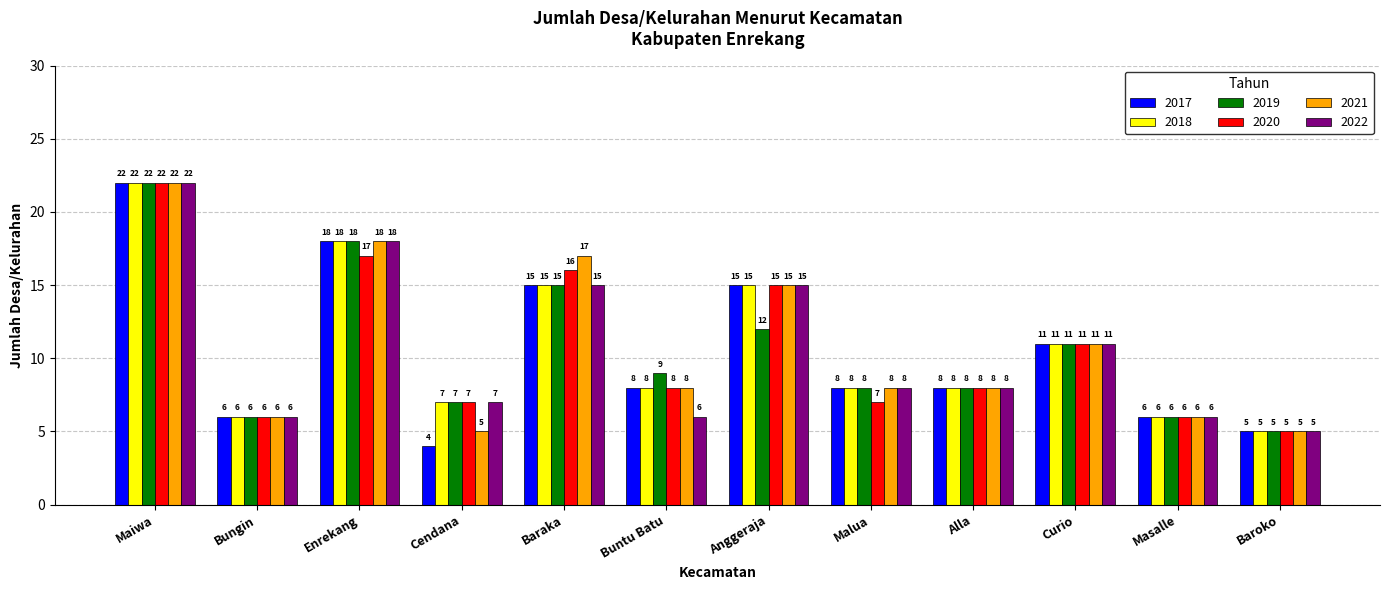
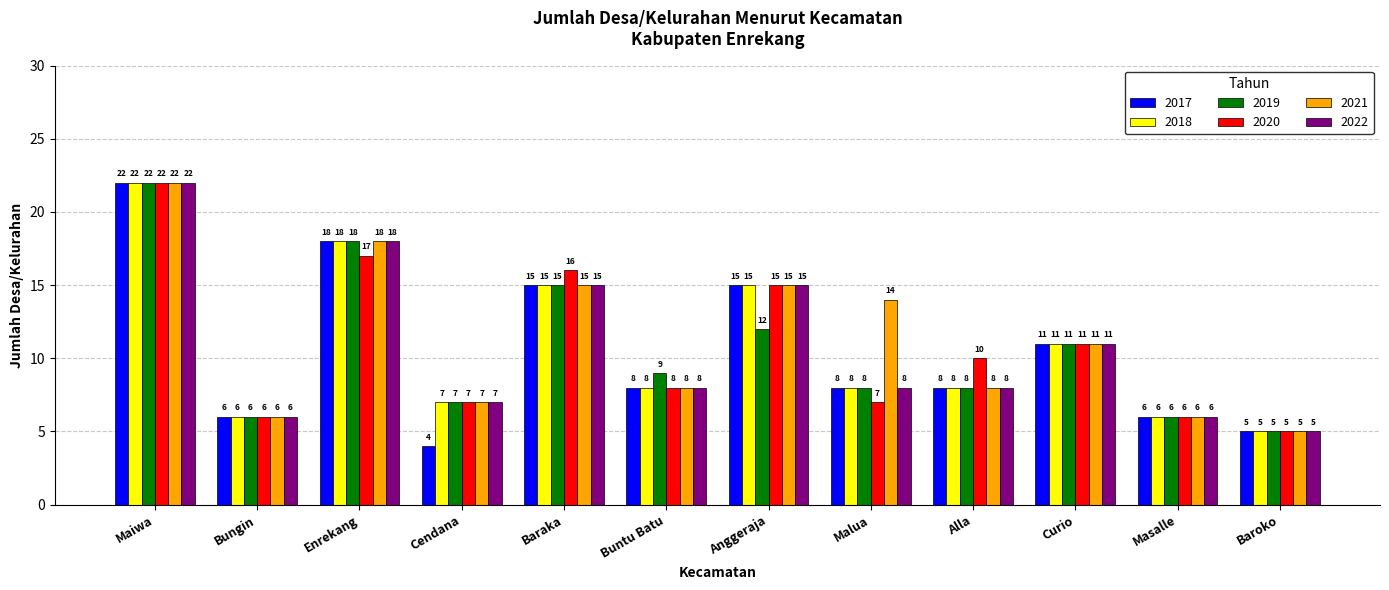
  {
    "2017": {
      "Maiwa": 22,
      "Bungin": 6,
      "Enrekang": 18,
      "Cendana": 4,
      "Baraka": 15,
      "Buntu Batu": 8,
      "Anggeraja": 15,
      "Malua": 8,
      "Alla": 8,
      "Curio": 11,
      "Masalle": 6,
      "Baroko": 5
    },
    "2018": {
      "Maiwa": 22,
      "Bungin": 6,
      "Enrekang": 18,
      "Cendana": 7,
      "Baraka": 15,
      "Buntu Batu": 8,
      "Anggeraja": 15,
      "Malua": 8,
      "Alla": 8,
      "Curio": 11,
      "Masalle": 6,
      "Baroko": 5
    },
    "2019": {
      "Maiwa": 22,
      "Bungin": 6,
      "Enrekang": 18,
      "Cendana": 7,
      "Baraka": 15,
      "Buntu Batu": 9,
      "Anggeraja": 12,
      "Malua": 8,
      "Alla": 8,
      "Curio": 11,
      "Masalle": 6,
      "Baroko": 5
    },
    "2020": {
      "Maiwa": 22,
      "Bungin": 6,
      "Enrekang": 17,
      "Cendana": 7,
      "Baraka": 16,
      "Buntu Batu": 8,
      "Anggeraja": 15,
      "Malua": 7,
-     "Alla": 8,
+     "Alla": 10,
      "Curio": 11,
      "Masalle": 6,
      "Baroko": 5
    },
    "2021": {
      "Maiwa": 22,
      "Bungin": 6,
      "Enrekang": 18,
-     "Cendana": 5,
-     "Baraka": 17,
+     "Cendana": 7,
+     "Baraka": 15,
      "Buntu Batu": 8,
      "Anggeraja": 15,
-     "Malua": 8,
+     "Malua": 14,
      "Alla": 8,
      "Curio": 11,
      "Masalle": 6,
      "Baroko": 5
    },
    "2022": {
      "Maiwa": 22,
      "Bungin": 6,
      "Enrekang": 18,
      "Cendana": 7,
      "Baraka": 15,
-     "Buntu Batu": 6,
+     "Buntu Batu": 8,
      "Anggeraja": 15,
      "Malua": 8,
      "Alla": 8,
      "Curio": 11,
      "Masalle": 6,
      "Baroko": 5
    }
  }
